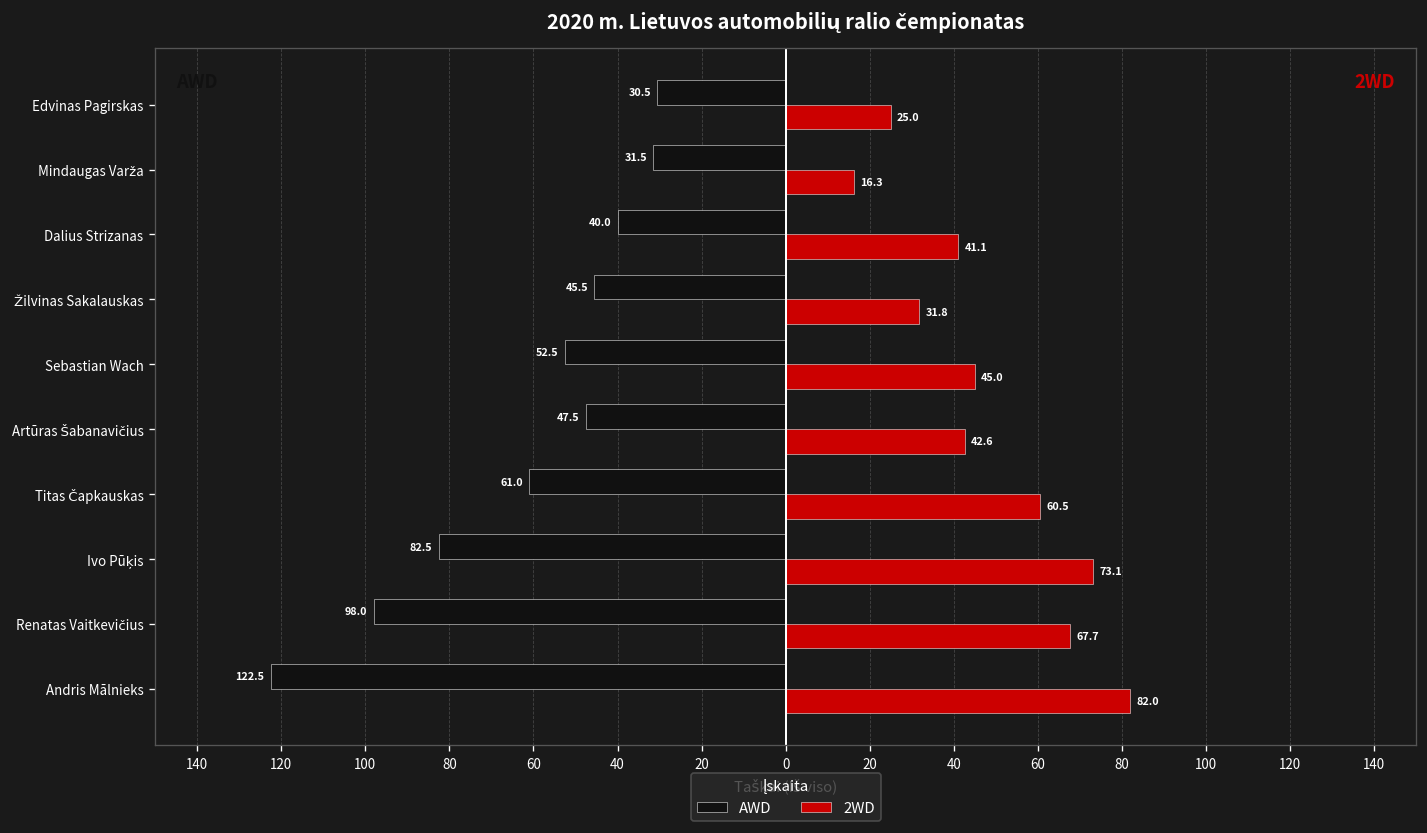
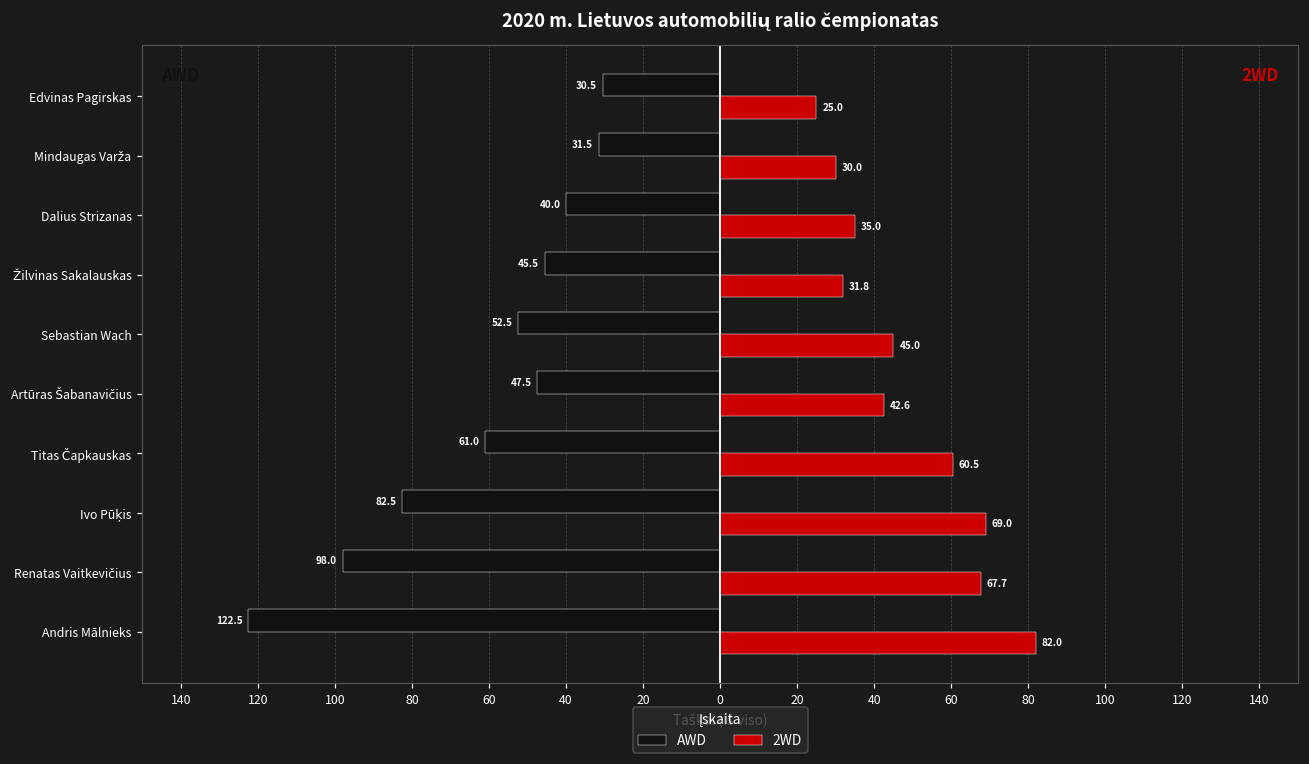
  {
    "2WD": {
      "Edvinas Pagirskas": 25.0,
-     "Mindaugas Varža": 16.3,
-     "Dalius Strizanas": 41.1,
+     "Mindaugas Varža": 30.0,
+     "Dalius Strizanas": 35.0,
      "Žilvinas Sakalauskas": 31.8,
      "Sebastian Wach": 45.0,
      "Artūras Šabanavičius": 42.6,
      "Titas Čapkauskas": 60.5,
-     "Ivo Pūķis": 73.1,
+     "Ivo Pūķis": 69.0,
      "Renatas Vaitkevičius": 67.7,
      "Andris Mālnieks": 82.0
    }
  }
